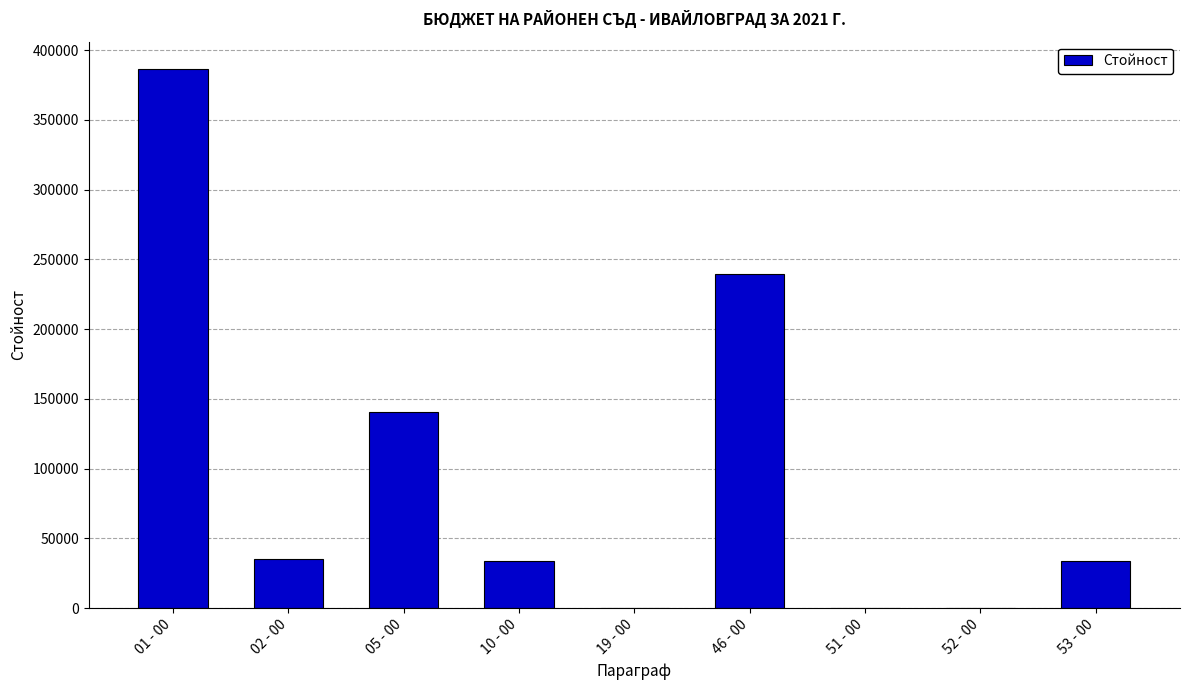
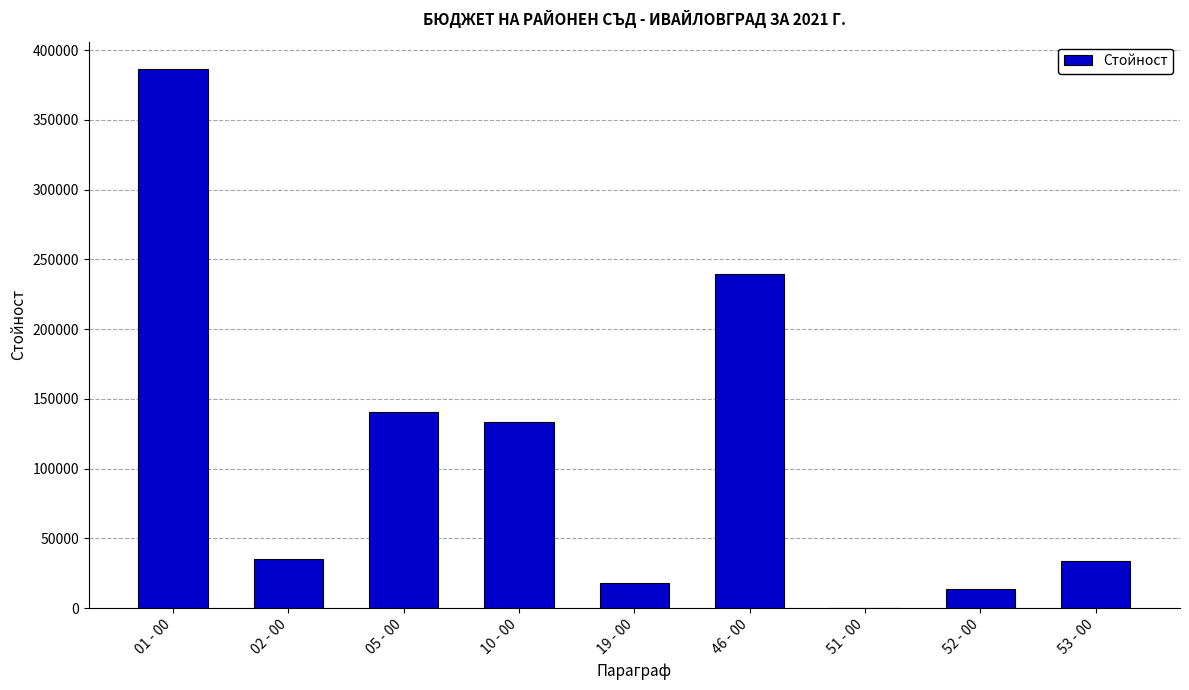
  {
    "01 - 00": 387000,
    "02 - 00": 35000,
    "05 - 00": 141000,
-   "10 - 00": 34000,
-   "19 - 00": 0,
+   "10 - 00": 133000,
+   "19 - 00": 18000,
    "46 - 00": 239000,
    "51 - 00": 0,
-   "52 - 00": 0,
+   "52 - 00": 13000,
    "53 - 00": 34000
  }
